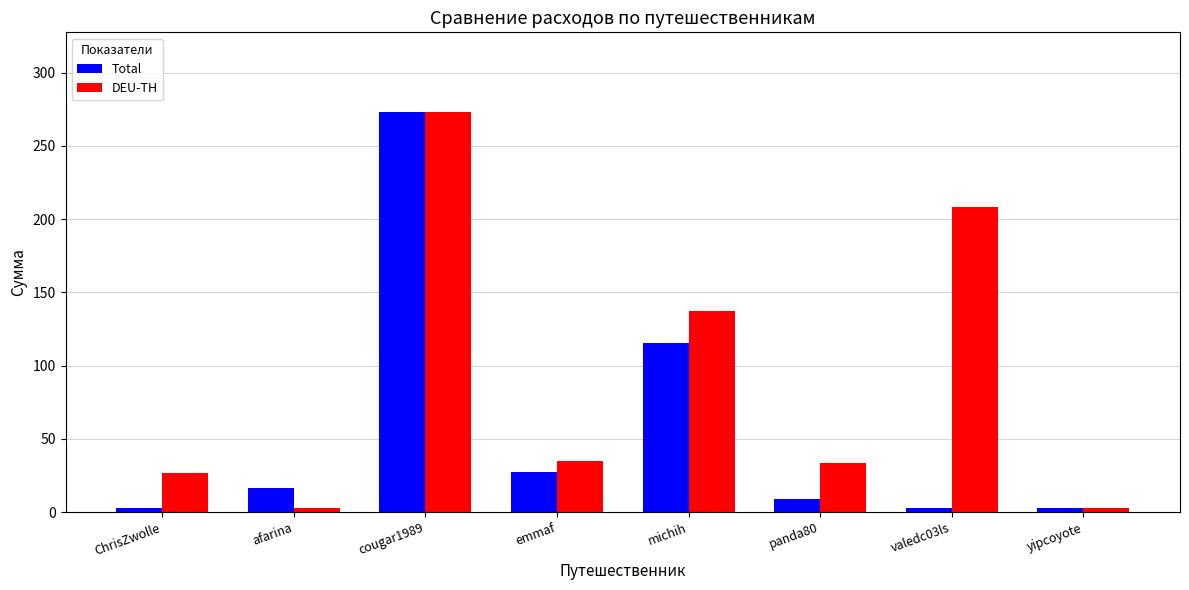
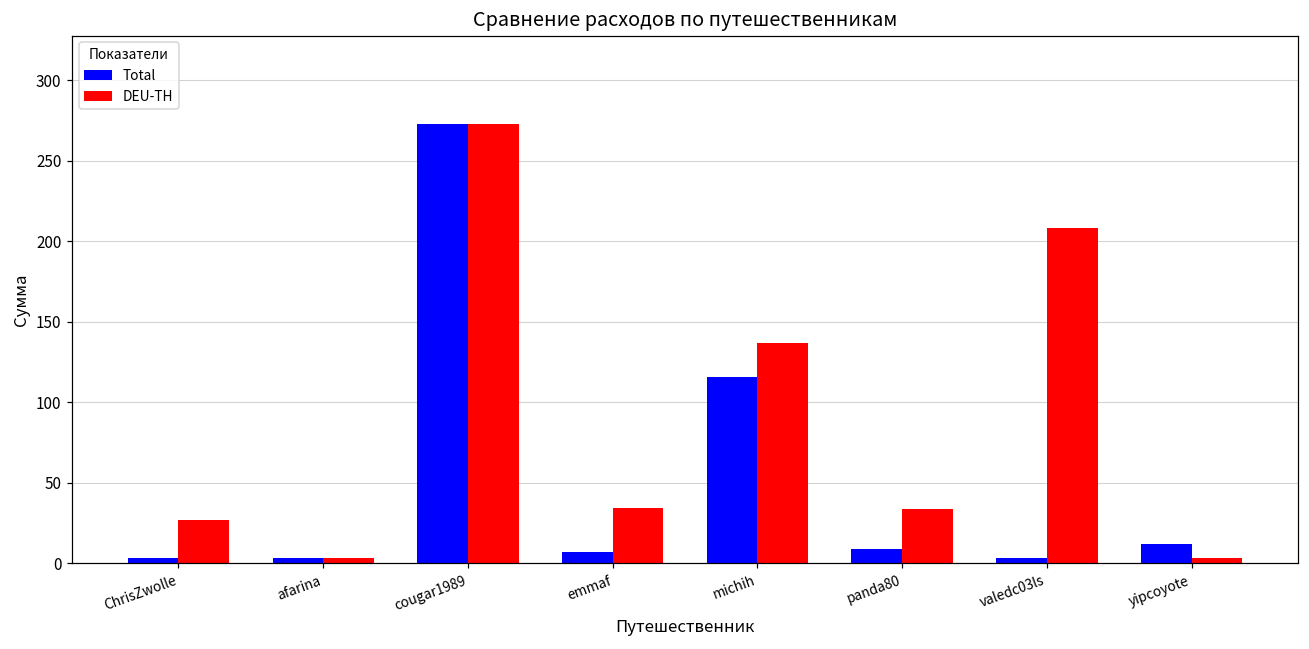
  {
    "Total": {
      "ChrisZwolle": 3,
-     "afarina": 17,
+     "afarina": 3,
      "cougar1989": 273,
-     "emmaf": 28,
+     "emmaf": 7,
      "michih": 115,
      "panda80": 9,
      "valedc03ls": 3,
-     "yipcoyote": 3
+     "yipcoyote": 12
    },
    "DEU-TH": {
      "ChrisZwolle": 27,
      "afarina": 3,
      "cougar1989": 273,
      "emmaf": 35,
      "michih": 137,
      "panda80": 34,
      "valedc03ls": 208,
      "yipcoyote": 3
    }
  }
